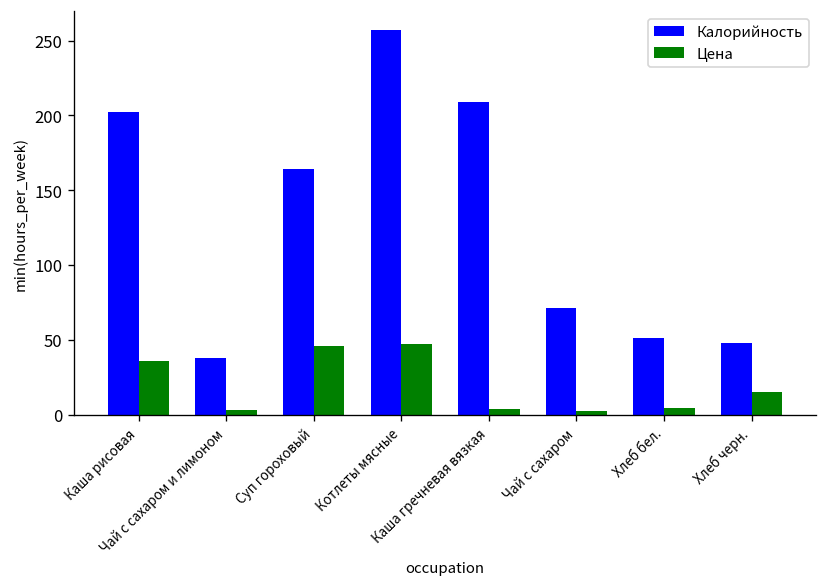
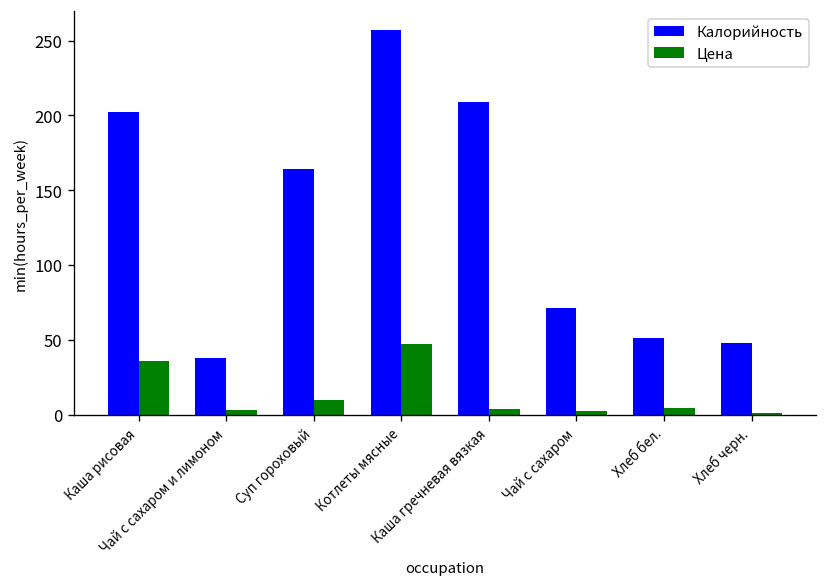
  {
    "Калорийность": {
      "Каша рисовая": 202,
      "Чай с сахаром и лимоном": 38,
      "Суп гороховый": 164,
      "Котлеты мясные": 257,
      "Каша гречневая вязкая": 209,
      "Чай с сахаром": 71,
      "Хлеб бел.": 51,
      "Хлеб черн.": 48
    },
    "Цена": {
      "Каша рисовая": 36,
      "Чай с сахаром и лимоном": 3,
-     "Суп гороховый": 46,
+     "Суп гороховый": 10,
      "Котлеты мясные": 47,
      "Каша гречневая вязкая": 4,
      "Чай с сахаром": 2,
      "Хлеб бел.": 4,
-     "Хлеб черн.": 15
+     "Хлеб черн.": 1
    }
  }
